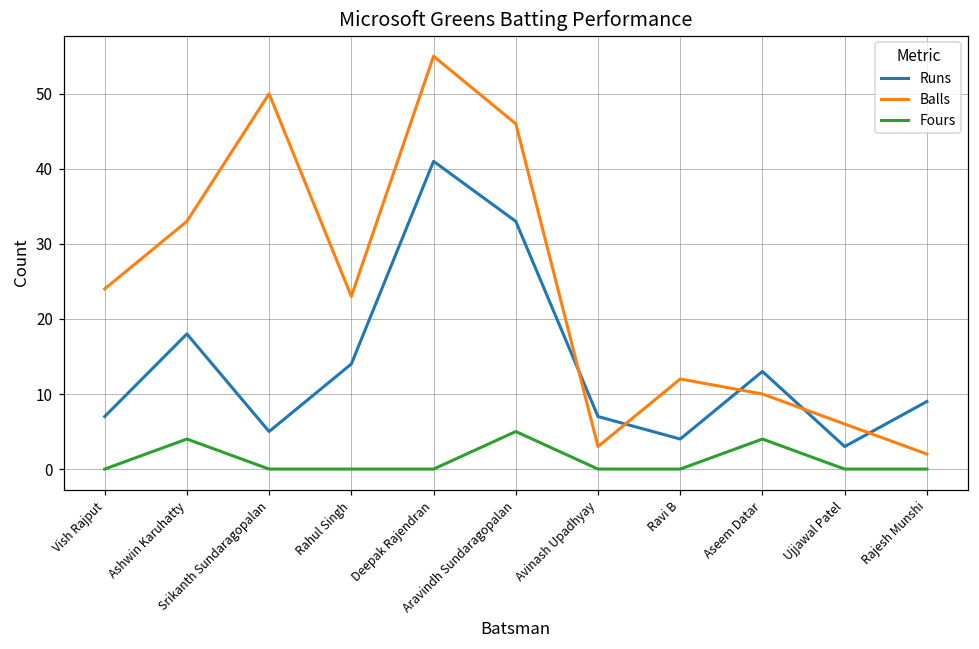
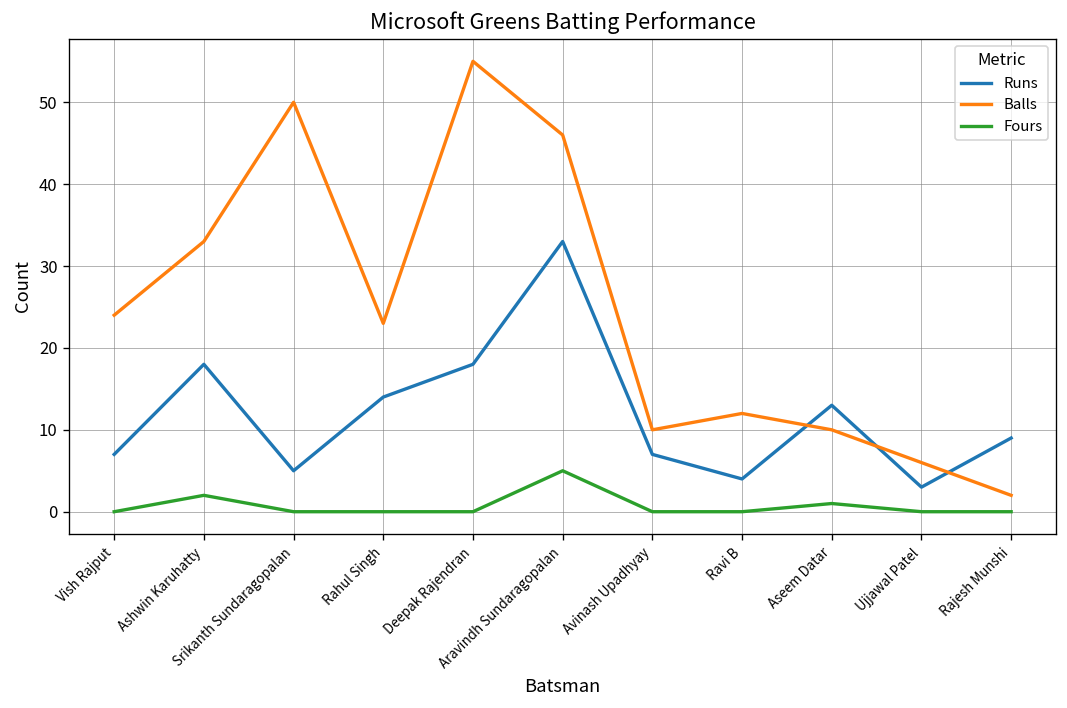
  {
    "Runs": {
      "Vish Rajput": 7,
      "Ashwin Karuhatty": 18,
      "Srikanth Sundaragopalan": 5,
      "Rahul Singh": 14,
-     "Deepak Rajendran": 41,
+     "Deepak Rajendran": 18,
      "Aravindh Sundaragopalan": 33,
      "Avinash Upadhyay": 7,
      "Ravi B": 4,
      "Aseem Datar": 13,
      "Ujjawal Patel": 3,
      "Rajesh Munshi": 9
    },
    "Balls": {
      "Vish Rajput": 24,
      "Ashwin Karuhatty": 33,
      "Srikanth Sundaragopalan": 50,
      "Rahul Singh": 23,
      "Deepak Rajendran": 55,
      "Aravindh Sundaragopalan": 46,
-     "Avinash Upadhyay": 3,
+     "Avinash Upadhyay": 10,
      "Ravi B": 12,
      "Aseem Datar": 10,
      "Ujjawal Patel": 6,
      "Rajesh Munshi": 2
    },
    "Fours": {
      "Vish Rajput": 0,
-     "Ashwin Karuhatty": 4,
+     "Ashwin Karuhatty": 2,
      "Srikanth Sundaragopalan": 0,
      "Rahul Singh": 0,
      "Deepak Rajendran": 0,
      "Aravindh Sundaragopalan": 5,
      "Avinash Upadhyay": 0,
      "Ravi B": 0,
-     "Aseem Datar": 4,
+     "Aseem Datar": 1,
      "Ujjawal Patel": 0,
      "Rajesh Munshi": 0
    }
  }
